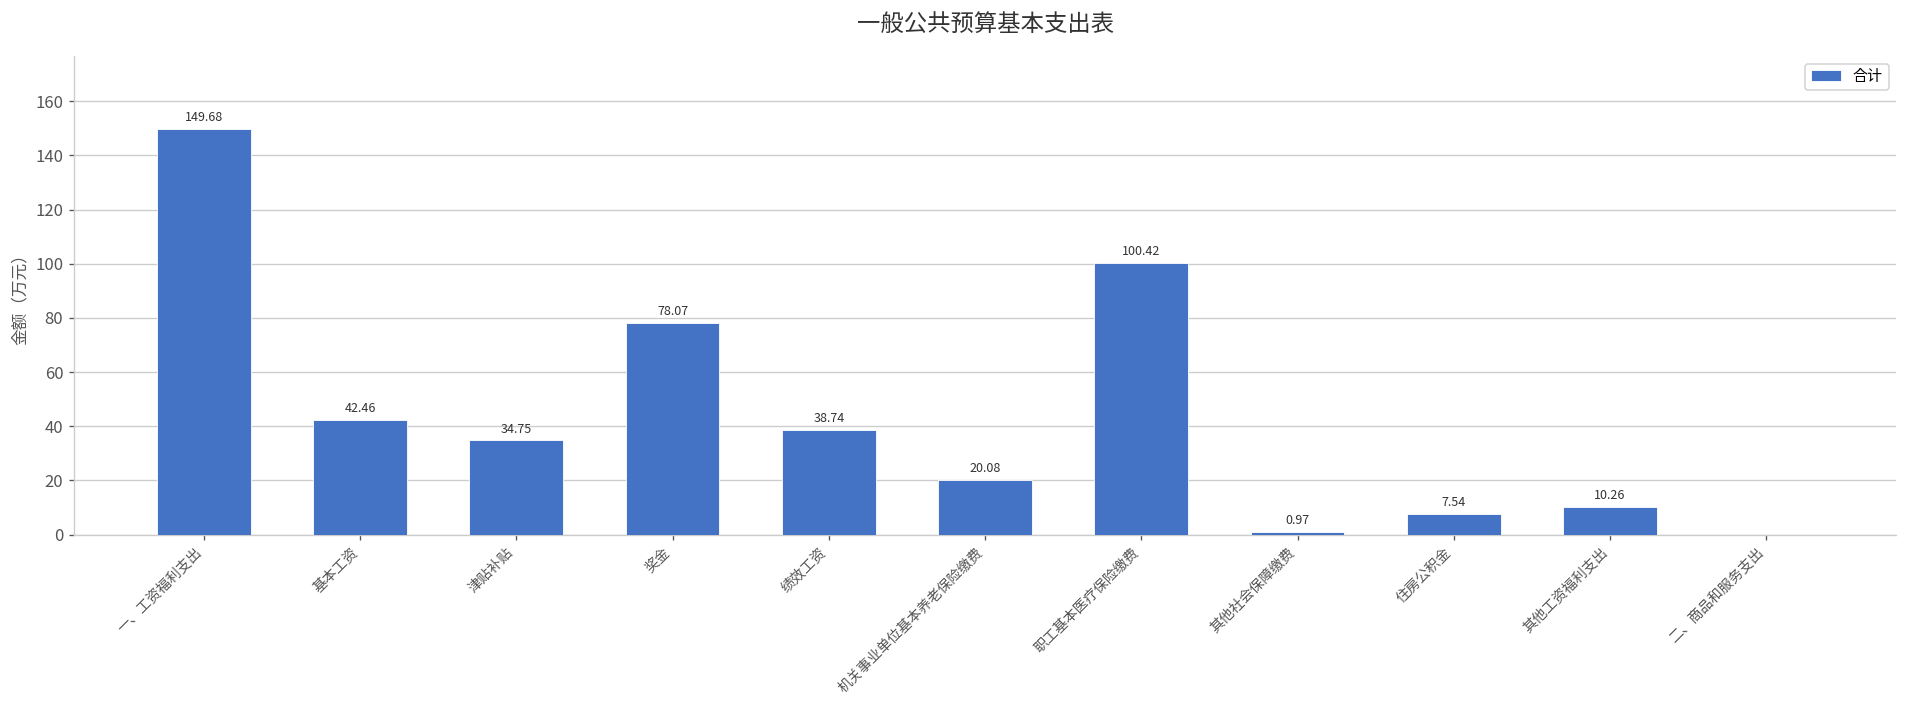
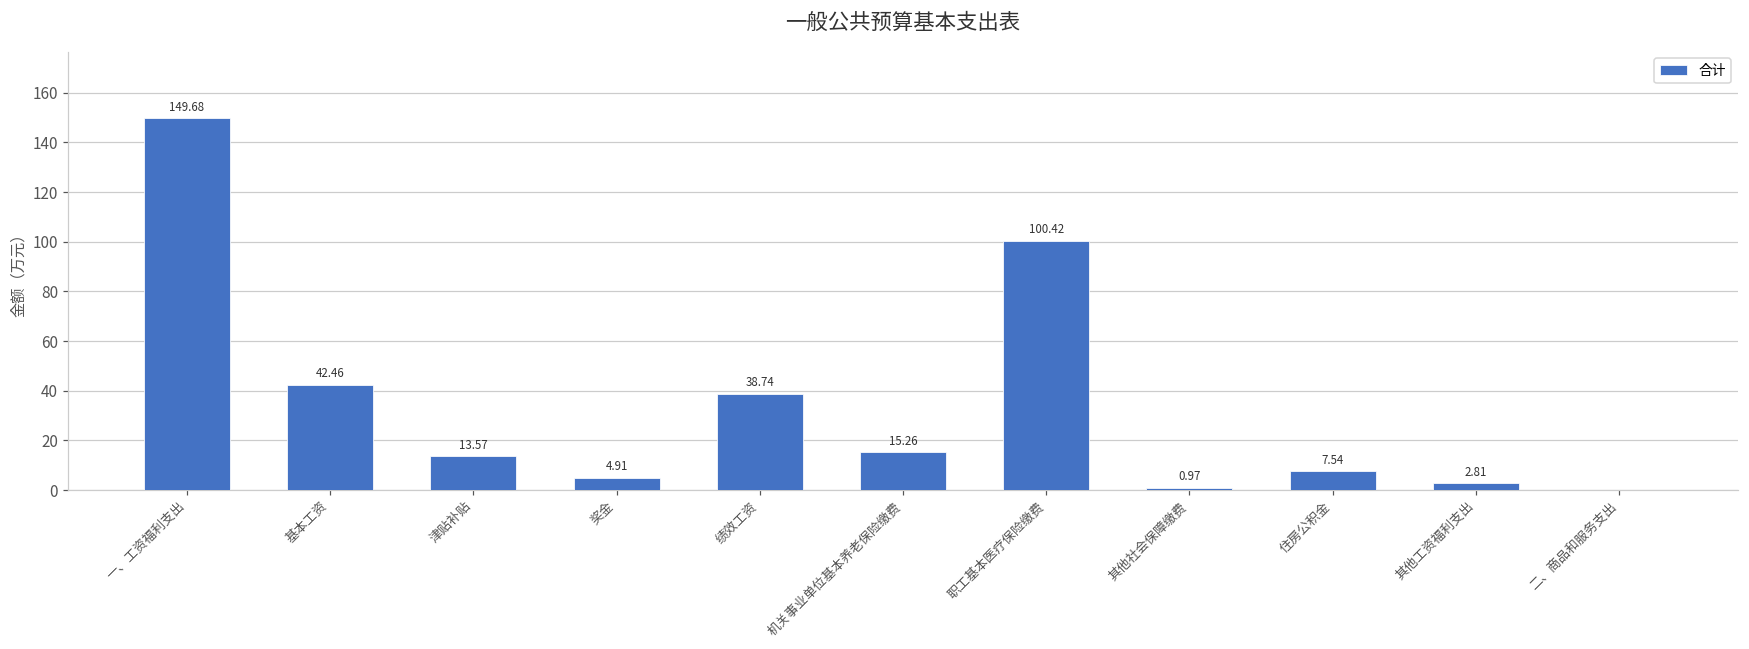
  {
    "一、工资福利支出": 149.68,
    "基本工资": 42.46,
-   "津贴补贴": 34.75,
-   "奖金": 78.07,
+   "津贴补贴": 13.57,
+   "奖金": 4.91,
    "绩效工资": 38.74,
-   "机关事业单位基本养老保险缴费": 20.08,
+   "机关事业单位基本养老保险缴费": 15.26,
    "职工基本医疗保险缴费": 100.42,
    "其他社会保障缴费": 0.97,
    "住房公积金": 7.54,
-   "其他工资福利支出": 10.26
+   "其他工资福利支出": 2.81
  }
